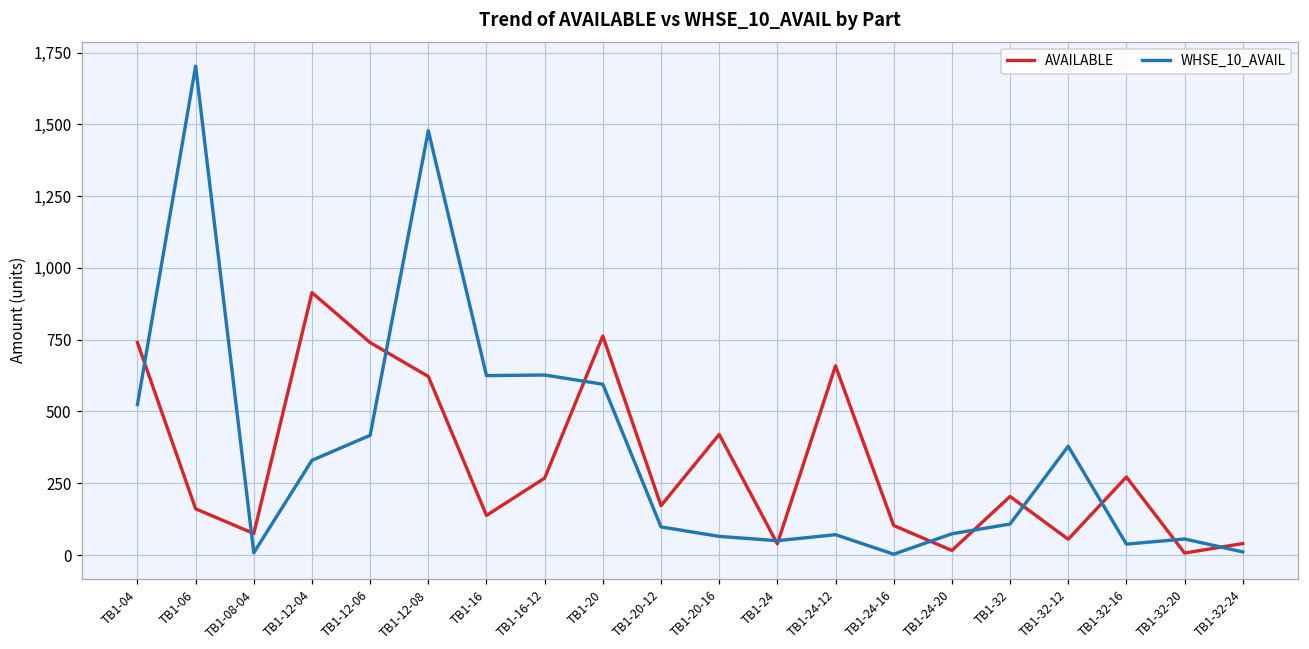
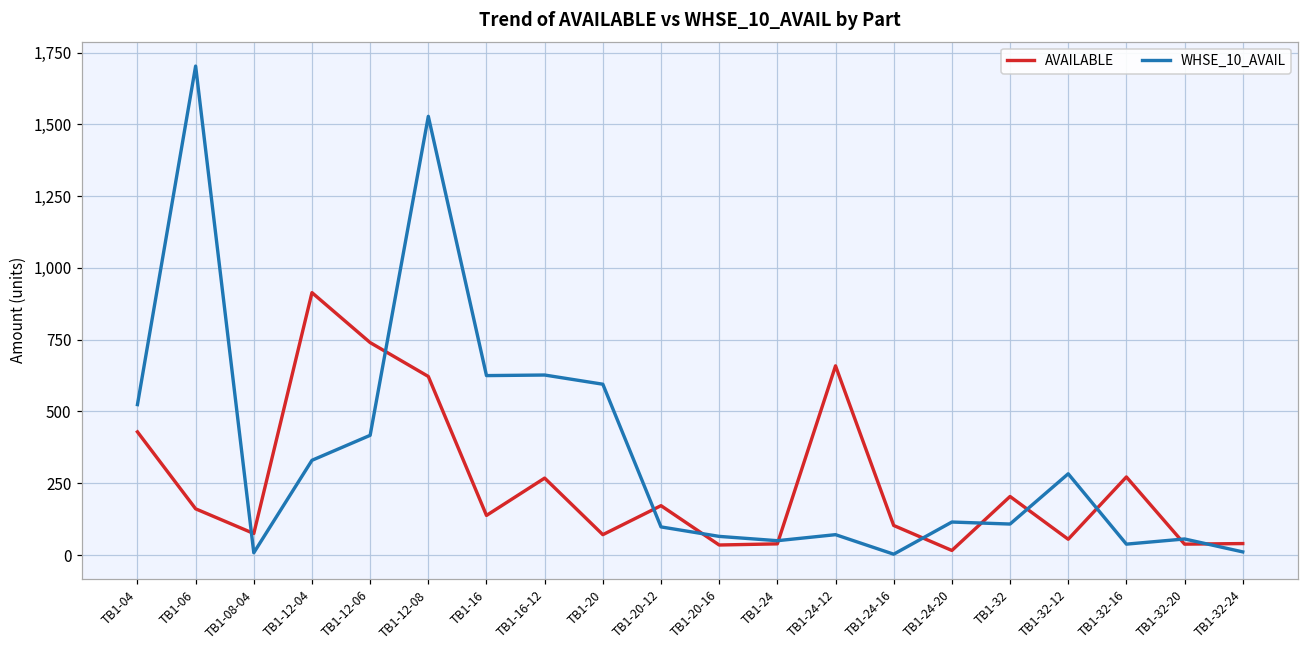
  {
    "AVAILABLE": {
-     "TB1-04": "740",
+     "TB1-04": "430",
      "TB1-06": "160",
      "TB1-08-04": "80",
      "TB1-12-04": "910",
      "TB1-12-06": "740",
      "TB1-12-08": "620",
      "TB1-16": "140",
      "TB1-16-12": "270",
-     "TB1-20": "760",
+     "TB1-20": "70",
      "TB1-20-12": "170",
-     "TB1-20-16": "420",
+     "TB1-20-16": "40",
      "TB1-24": "40",
      "TB1-24-12": "660",
      "TB1-24-16": "100",
      "TB1-24-20": "20",
      "TB1-32": "200",
      "TB1-32-12": "60",
      "TB1-32-16": "270",
-     "TB1-32-20": "10",
+     "TB1-32-20": "40",
      "TB1-32-24": "40"
    },
    "WHSE_10_AVAIL": {
      "TB1-04": "520",
      "TB1-06": "1,700",
      "TB1-08-04": "10",
      "TB1-12-04": "330",
      "TB1-12-06": "420",
-     "TB1-12-08": "1,480",
+     "TB1-12-08": "1,530",
      "TB1-16": "630",
      "TB1-16-12": "630",
      "TB1-20": "600",
      "TB1-20-12": "100",
      "TB1-20-16": "70",
      "TB1-24": "50",
      "TB1-24-12": "70",
      "TB1-24-16": "0",
-     "TB1-24-20": "70",
+     "TB1-24-20": "120",
      "TB1-32": "110",
-     "TB1-32-12": "380",
+     "TB1-32-12": "280",
      "TB1-32-16": "40",
      "TB1-32-20": "60",
      "TB1-32-24": "10"
    }
  }
